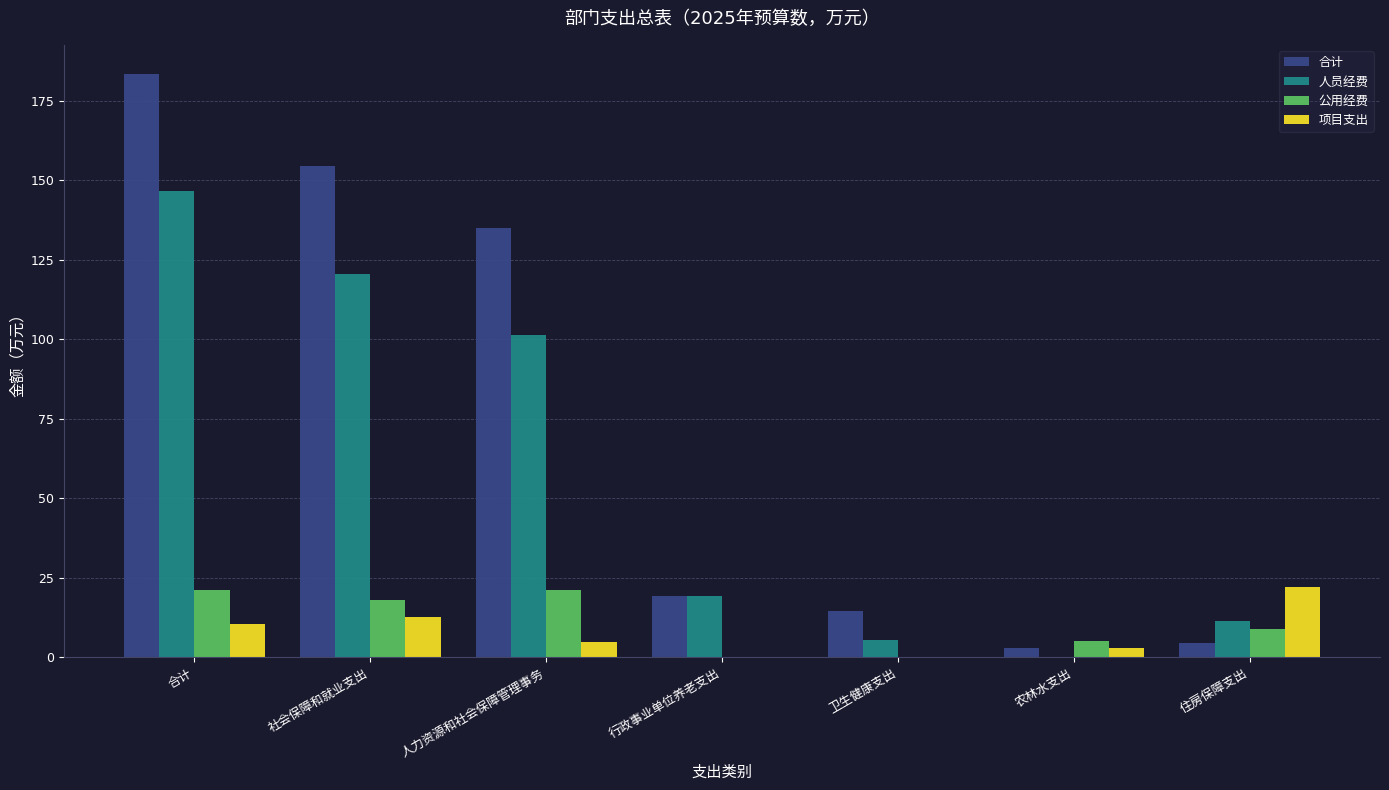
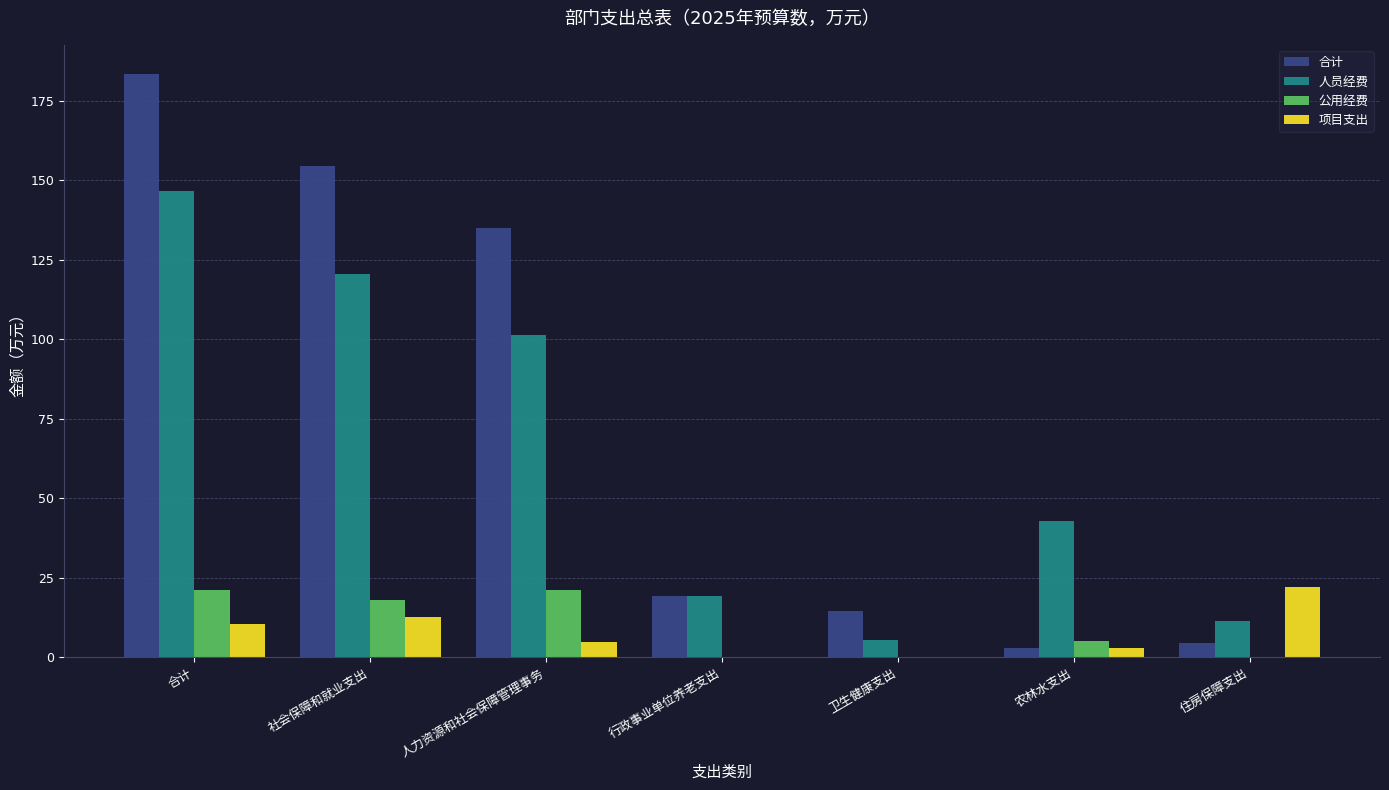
  {
    "合计": {
      "合计": 184,
      "社会保障和就业支出": 154,
      "人力资源和社会保障管理事务": 135,
      "行政事业单位养老支出": 19,
      "卫生健康支出": 15,
      "农林水支出": 3,
      "住房保障支出": 4
    },
    "人员经费": {
      "合计": 147,
      "社会保障和就业支出": 121,
      "人力资源和社会保障管理事务": 101,
      "行政事业单位养老支出": 19,
      "卫生健康支出": 5,
-     "农林水支出": 0,
+     "农林水支出": 43,
      "住房保障支出": 11
    },
    "公用经费": {
      "合计": 21,
      "社会保障和就业支出": 18,
      "人力资源和社会保障管理事务": 21,
      "行政事业单位养老支出": 0,
      "卫生健康支出": 0,
      "农林水支出": 5,
-     "住房保障支出": 9
+     "住房保障支出": 0
    },
    "项目支出": {
      "合计": 11,
      "社会保障和就业支出": 13,
      "人力资源和社会保障管理事务": 5,
      "行政事业单位养老支出": 0,
      "卫生健康支出": 0,
      "农林水支出": 3,
      "住房保障支出": 22
    }
  }
